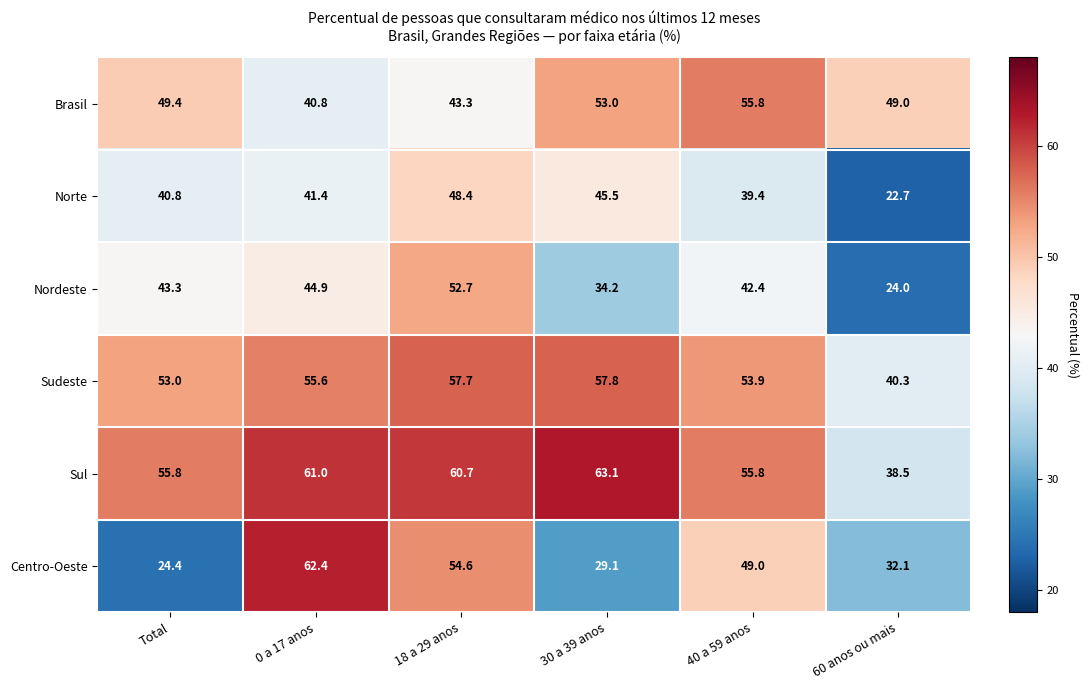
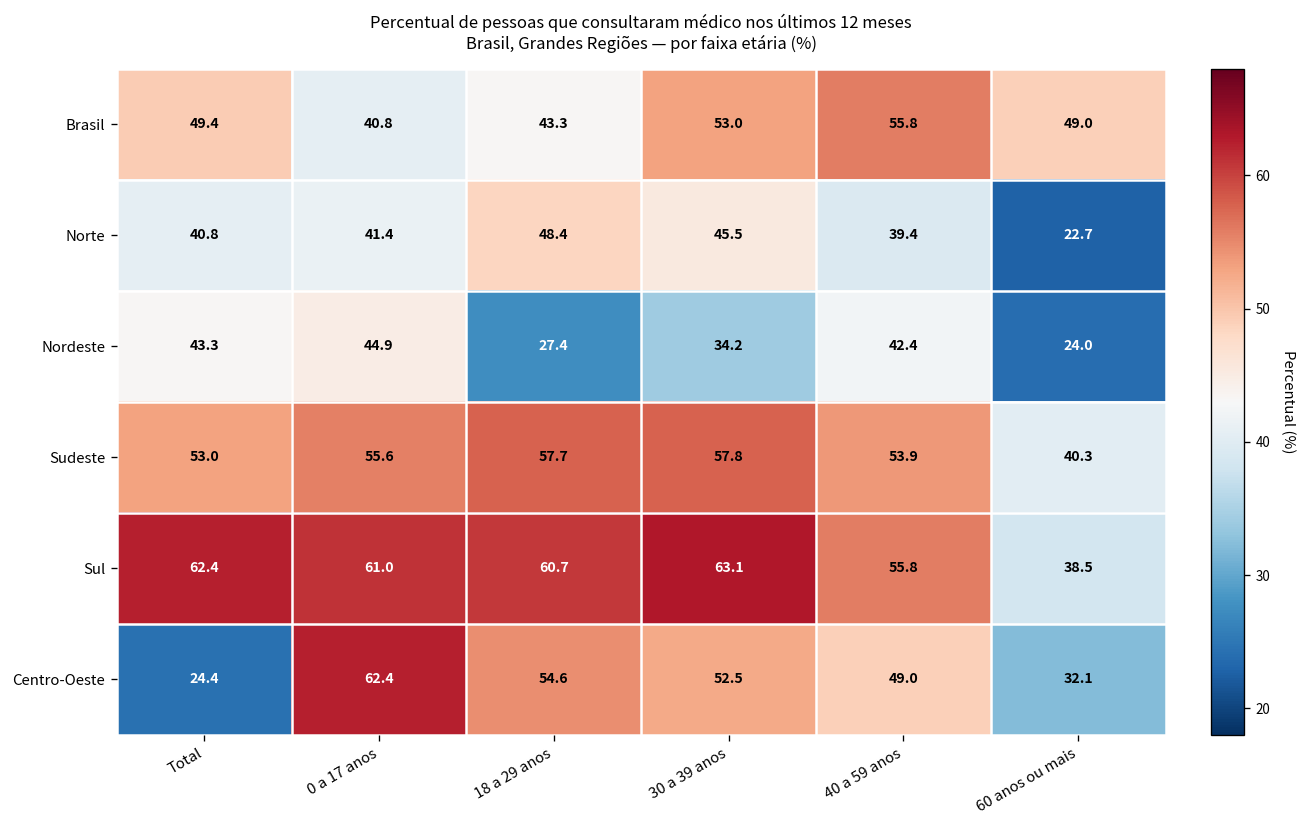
  {
    "Brasil": {
      "Total": 49.4,
      "0 a 17 anos": 40.8,
      "18 a 29 anos": 43.3,
      "30 a 39 anos": 53.0,
      "40 a 59 anos": 55.8,
      "60 anos ou mais": 49.0
    },
    "Norte": {
      "Total": 40.8,
      "0 a 17 anos": 41.4,
      "18 a 29 anos": 48.4,
      "30 a 39 anos": 45.5,
      "40 a 59 anos": 39.4,
      "60 anos ou mais": 22.7
    },
    "Nordeste": {
      "Total": 43.3,
      "0 a 17 anos": 44.9,
-     "18 a 29 anos": 52.7,
+     "18 a 29 anos": 27.4,
      "30 a 39 anos": 34.2,
      "40 a 59 anos": 42.4,
      "60 anos ou mais": 24.0
    },
    "Sudeste": {
      "Total": 53.0,
      "0 a 17 anos": 55.6,
      "18 a 29 anos": 57.7,
      "30 a 39 anos": 57.8,
      "40 a 59 anos": 53.9,
      "60 anos ou mais": 40.3
    },
    "Sul": {
-     "Total": 55.8,
+     "Total": 62.4,
      "0 a 17 anos": 61.0,
      "18 a 29 anos": 60.7,
      "30 a 39 anos": 63.1,
      "40 a 59 anos": 55.8,
      "60 anos ou mais": 38.5
    },
    "Centro-Oeste": {
      "Total": 24.4,
      "0 a 17 anos": 62.4,
      "18 a 29 anos": 54.6,
-     "30 a 39 anos": 29.1,
+     "30 a 39 anos": 52.5,
      "40 a 59 anos": 49.0,
      "60 anos ou mais": 32.1
    }
  }
